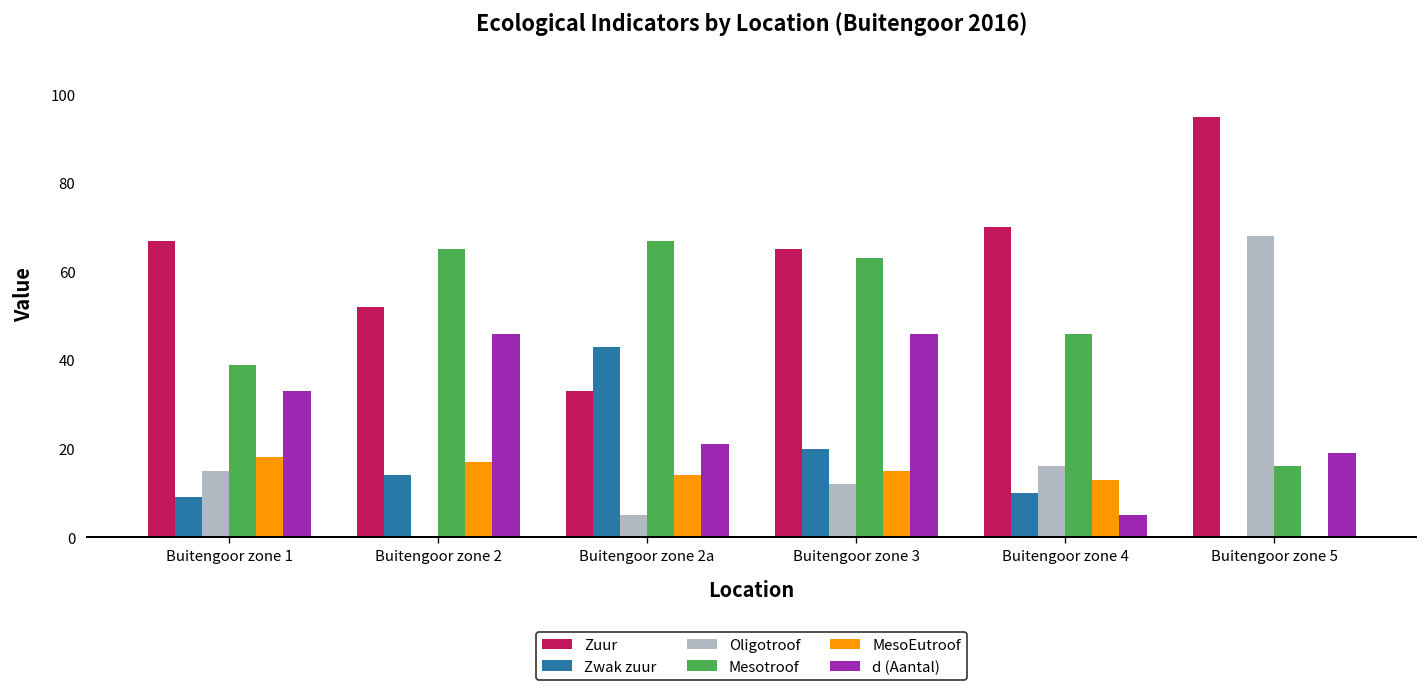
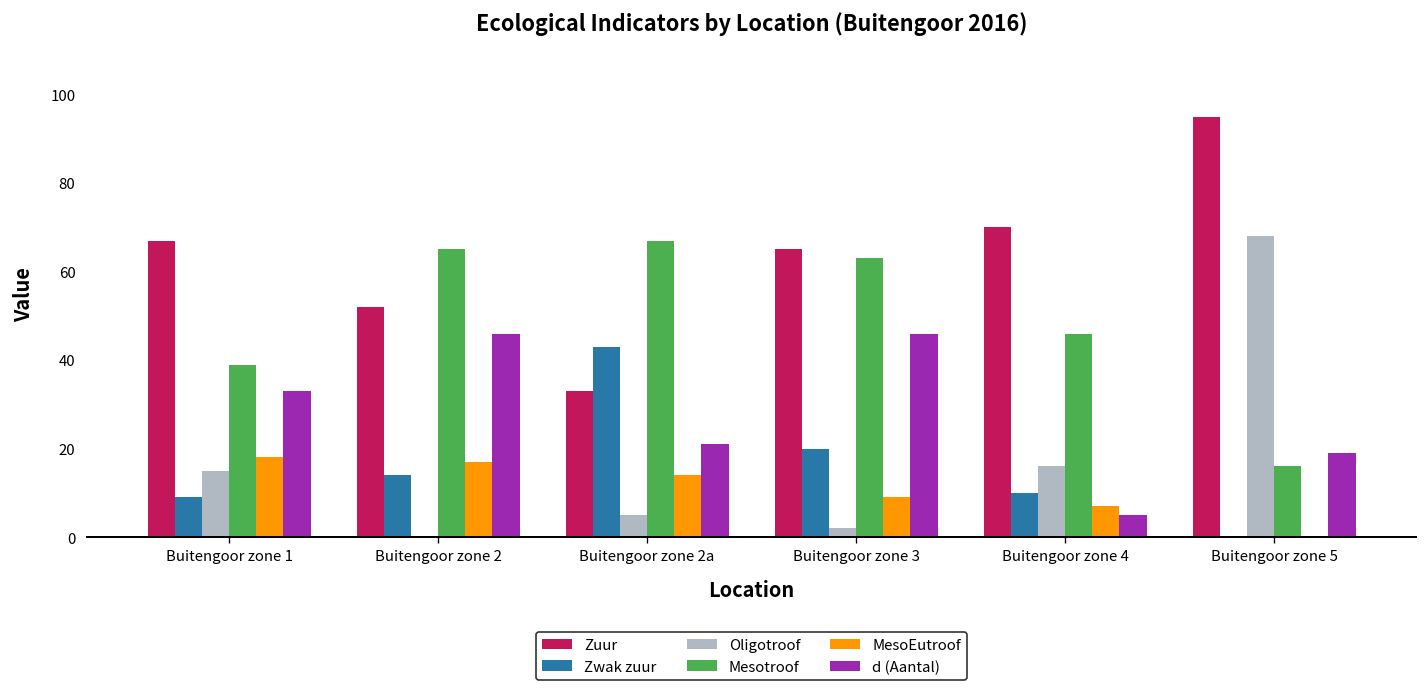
  {
    "Zuur": {
      "Buitengoor zone 1": 67,
      "Buitengoor zone 2": 52,
      "Buitengoor zone 2a": 33,
      "Buitengoor zone 3": 65,
      "Buitengoor zone 4": 70,
      "Buitengoor zone 5": 95
    },
    "Zwak zuur": {
      "Buitengoor zone 1": 9,
      "Buitengoor zone 2": 14,
      "Buitengoor zone 2a": 43,
      "Buitengoor zone 3": 20,
      "Buitengoor zone 4": 10,
      "Buitengoor zone 5": 0
    },
    "Oligotroof": {
      "Buitengoor zone 1": 15,
      "Buitengoor zone 2": 0,
      "Buitengoor zone 2a": 5,
-     "Buitengoor zone 3": 12,
+     "Buitengoor zone 3": 2,
      "Buitengoor zone 4": 16,
      "Buitengoor zone 5": 68
    },
    "Mesotroof": {
      "Buitengoor zone 1": 39,
      "Buitengoor zone 2": 65,
      "Buitengoor zone 2a": 67,
      "Buitengoor zone 3": 63,
      "Buitengoor zone 4": 46,
      "Buitengoor zone 5": 16
    },
    "MesoEutroof": {
      "Buitengoor zone 1": 18,
      "Buitengoor zone 2": 17,
      "Buitengoor zone 2a": 14,
-     "Buitengoor zone 3": 15,
-     "Buitengoor zone 4": 13,
+     "Buitengoor zone 3": 9,
+     "Buitengoor zone 4": 7,
      "Buitengoor zone 5": 0
    },
    "d (Aantal)": {
      "Buitengoor zone 1": 33,
      "Buitengoor zone 2": 46,
      "Buitengoor zone 2a": 21,
      "Buitengoor zone 3": 46,
      "Buitengoor zone 4": 5,
      "Buitengoor zone 5": 19
    }
  }
